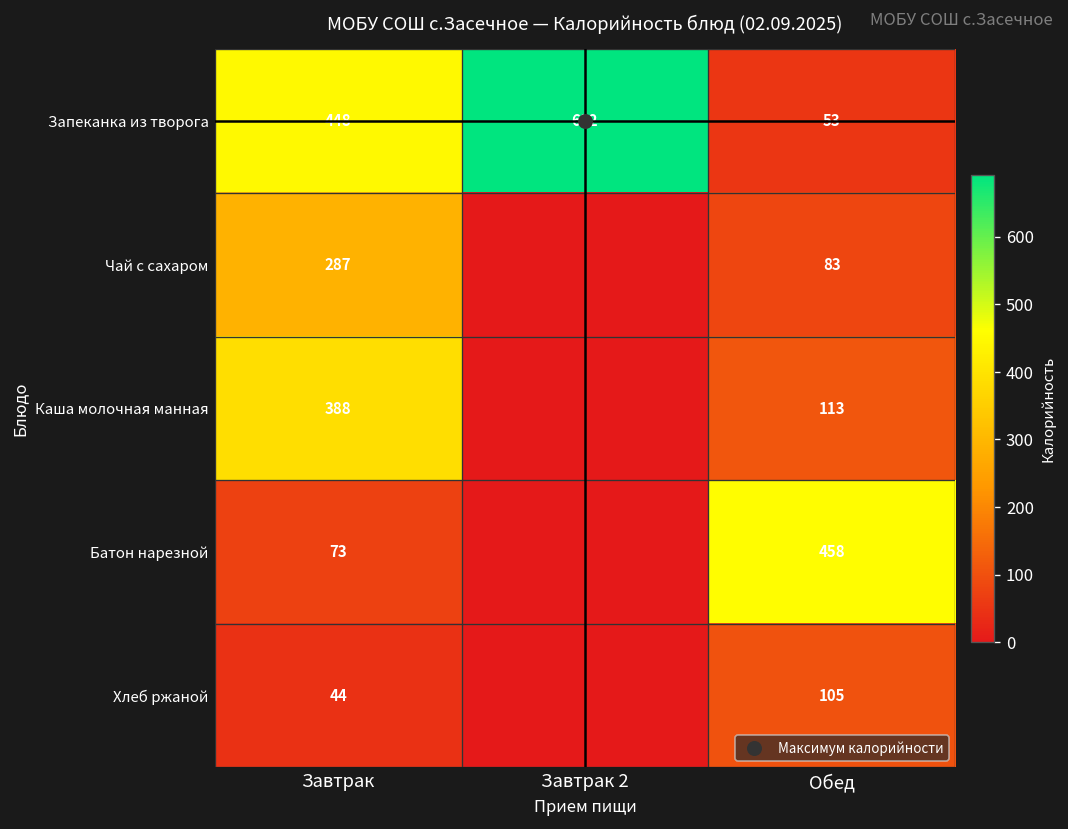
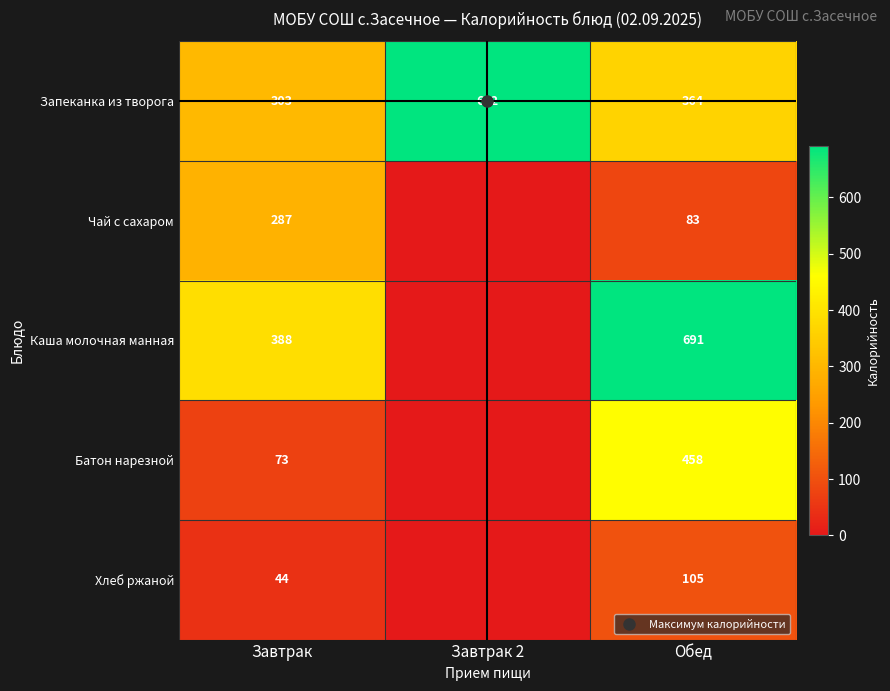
  {
    "Запеканка из творога": {
-     "Завтрак": 448,
-     "Обед": 53
+     "Завтрак": 303,
+     "Обед": 364
    },
    "Чай с сахаром": {
      "Завтрак": 287,
      "Обед": 83
    },
    "Каша молочная манная": {
      "Завтрак": 388,
-     "Обед": 113
+     "Обед": 691
    },
    "Батон нарезной": {
      "Завтрак": 73,
      "Обед": 458
    },
    "Хлеб ржаной": {
      "Завтрак": 44,
      "Обед": 105
    }
  }
